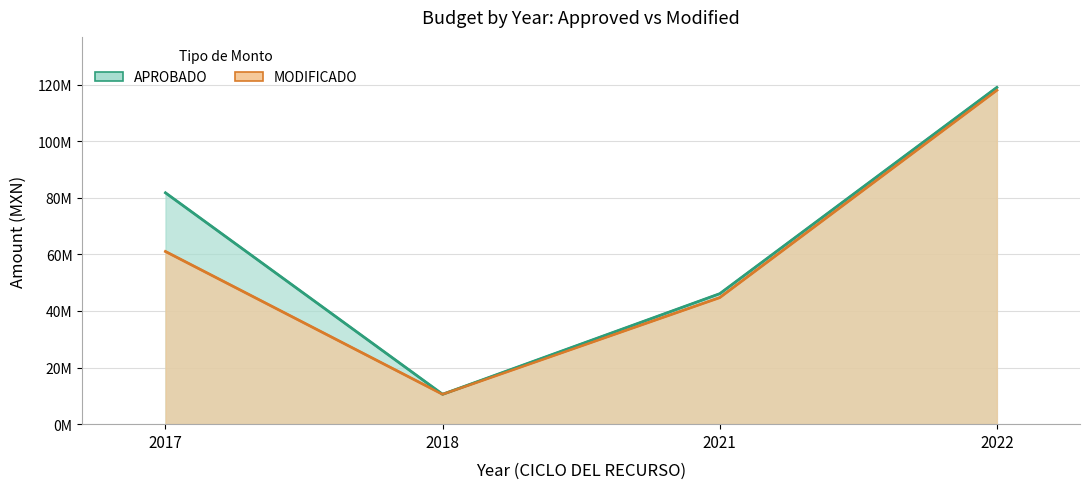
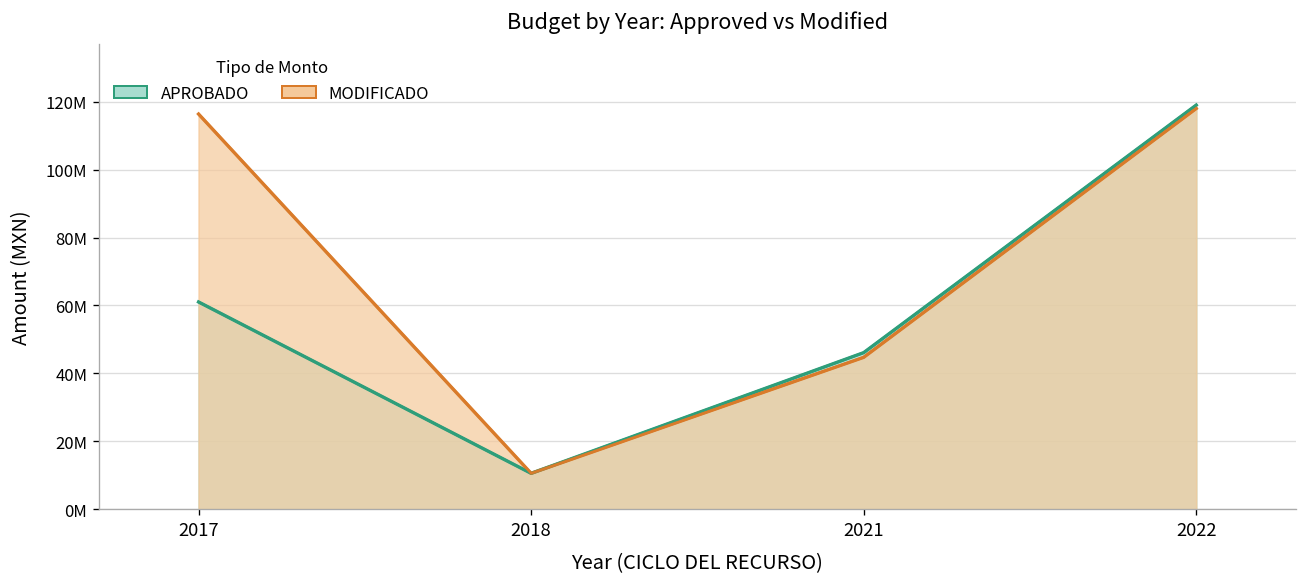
  {
    "APROBADO": {
-     "2017": 82000000,
+     "2017": 61000000,
      "2021": 46000000,
      "2022": 119000000
    },
    "MODIFICADO": {
-     "2017": 61000000,
+     "2017": 116000000,
      "2021": 45000000,
      "2022": 118000000
    }
  }
